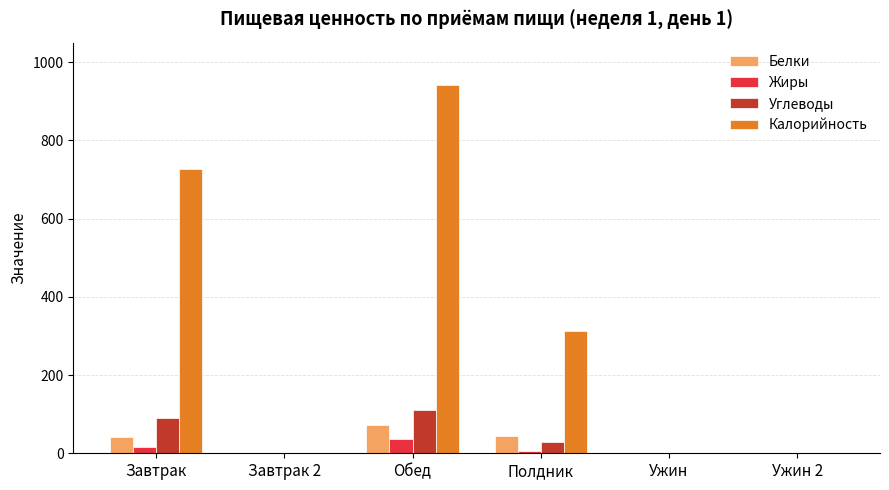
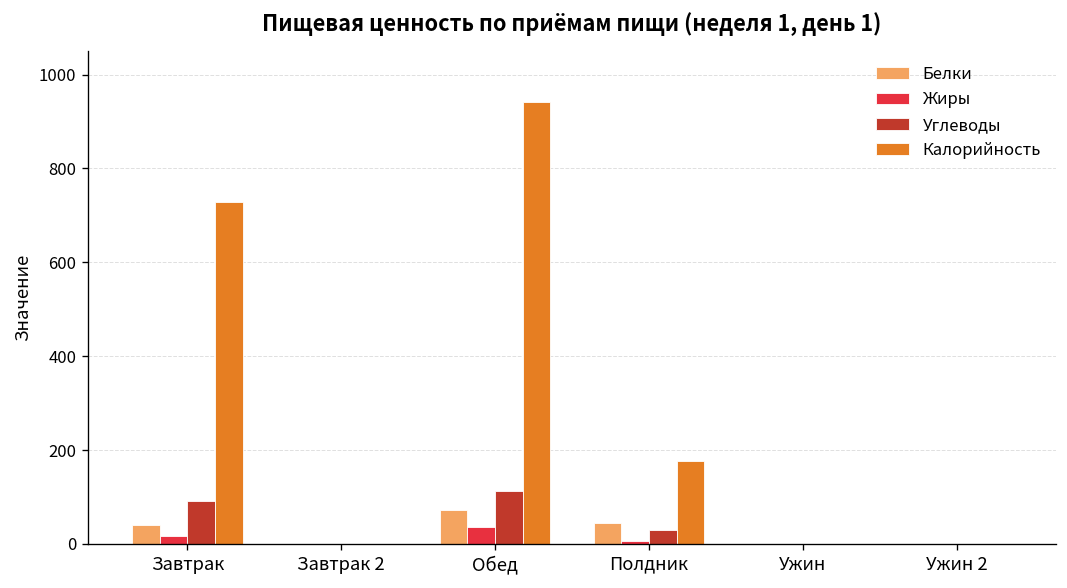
  {
    "Белки": {
      "Завтрак": 40,
      "Завтрак 2": 0,
      "Обед": 70,
      "Полдник": 50,
      "Ужин": 0,
      "Ужин 2": 0
    },
    "Калорийность": {
      "Завтрак": 730,
      "Завтрак 2": 0,
      "Обед": 940,
-     "Полдник": 310,
+     "Полдник": 180,
      "Ужин": 0,
      "Ужин 2": 0
    }
  }
